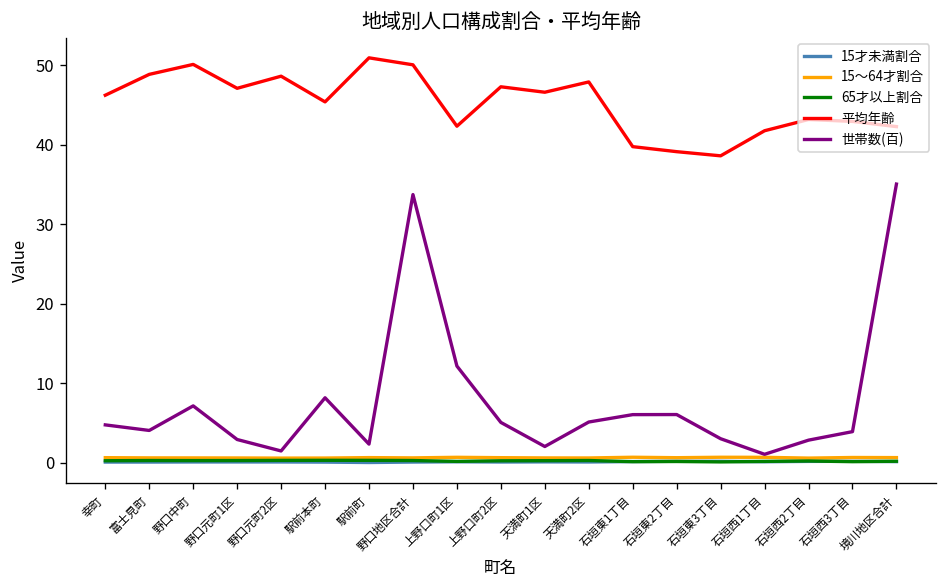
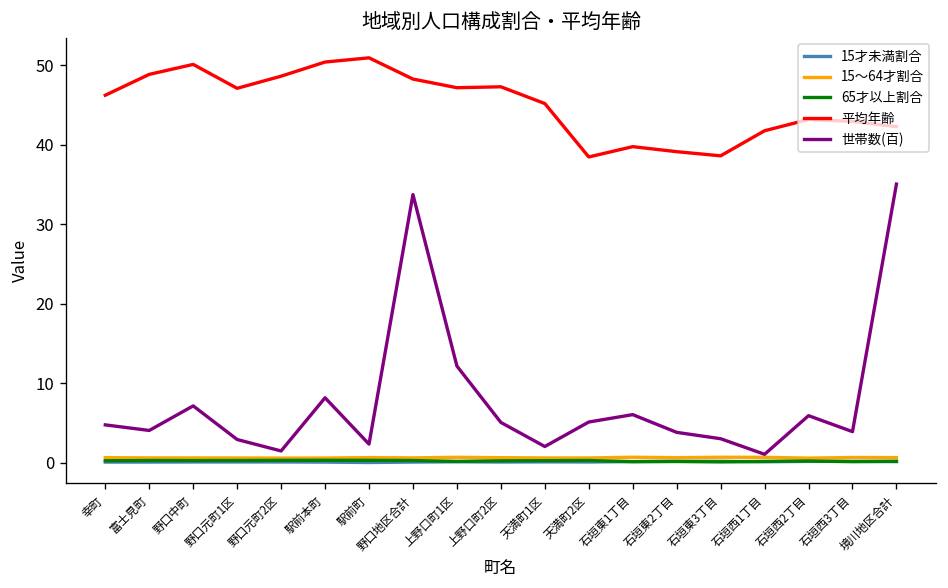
  {
    "15～64才割合": {
      "上野口町1区": 1,
      "上野口町2区": 1,
      "石垣東1丁目": 1,
      "石垣東2丁目": 1,
      "石垣東3丁目": 1,
      "石垣西3丁目": 1,
      "境川地区合計": 1
    },
    "平均年齢": {
      "幸町": 46,
      "富士見町": 49,
      "野口中町": 50,
      "野口元町1区": 47,
      "野口元町2区": 49,
-     "駅前本町": 45,
+     "駅前本町": 50,
      "駅前町": 51,
-     "野口地区合計": 50,
-     "上野口町1区": 42,
+     "野口地区合計": 48,
+     "上野口町1区": 47,
      "上野口町2区": 47,
-     "天満町1区": 47,
-     "天満町2区": 48,
+     "天満町1区": 45,
+     "天満町2区": 38,
      "石垣東1丁目": 40,
      "石垣東2丁目": 39,
      "石垣東3丁目": 39,
      "石垣西1丁目": 42
    },
    "世帯数(百)": {
      "幸町": 5,
      "富士見町": 4,
      "野口中町": 7,
      "野口元町1区": 3,
      "野口元町2区": 1,
      "駅前本町": 8,
      "駅前町": 2,
      "野口地区合計": 34,
      "上野口町1区": 12,
      "上野口町2区": 5,
      "天満町1区": 2,
      "天満町2区": 5,
      "石垣東1丁目": 6,
-     "石垣東2丁目": 6,
+     "石垣東2丁目": 4,
      "石垣東3丁目": 3,
-     "石垣西2丁目": 3,
+     "石垣西2丁目": 6,
      "石垣西3丁目": 4,
      "境川地区合計": 35
    }
  }
